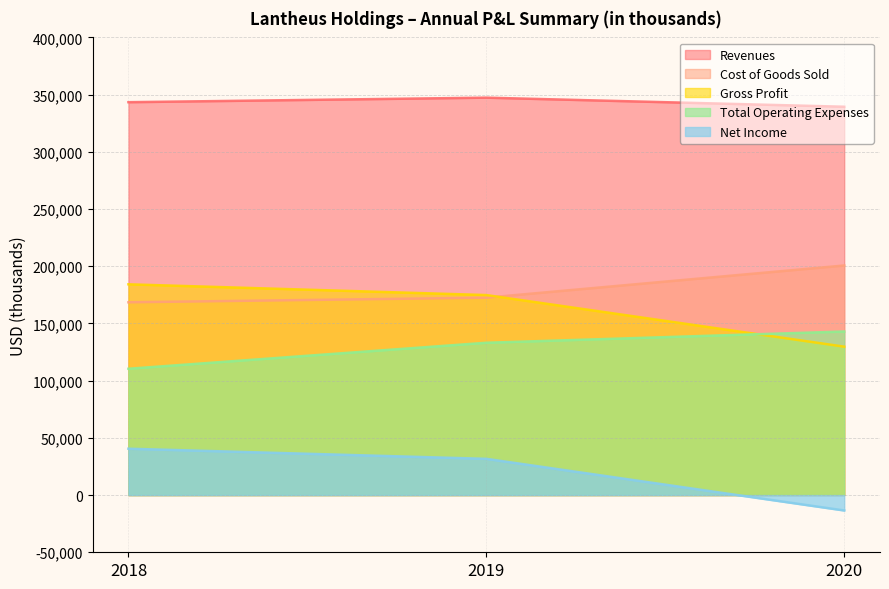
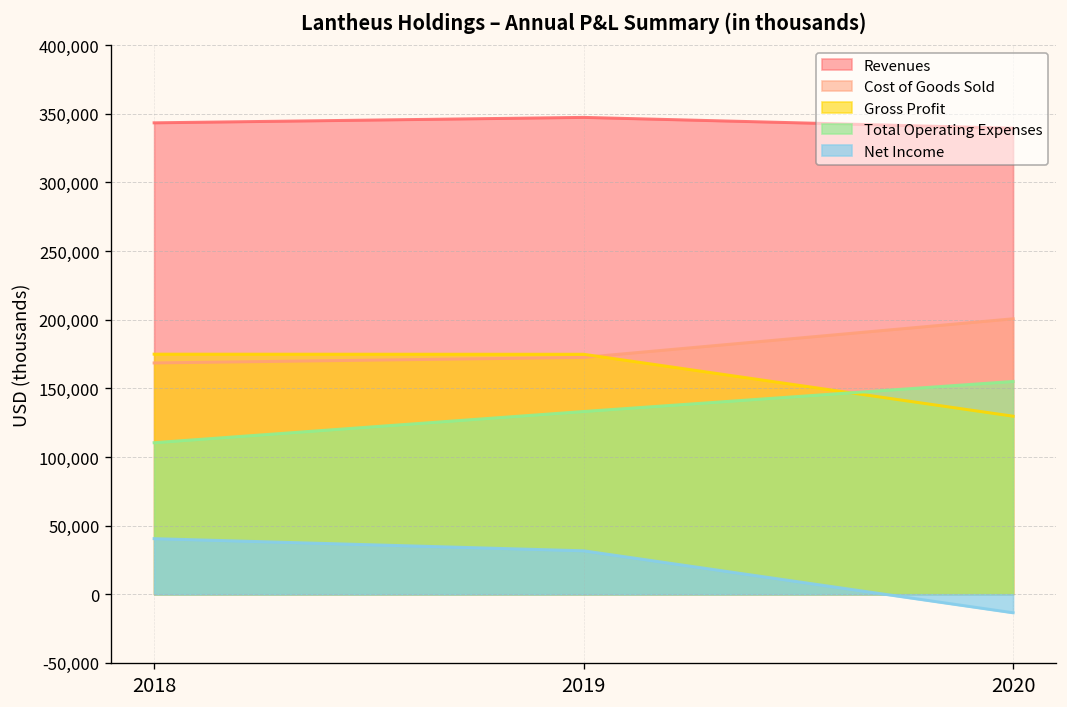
  {
    "Gross Profit": {
-     "2018": "184,000",
+     "2018": "175,000",
      "2019": "175,000",
      "2020": "130,000"
    },
    "Total Operating Expenses": {
      "2018": "110,000",
      "2019": "133,000",
-     "2020": "143,000"
+     "2020": "155,000"
    }
  }
